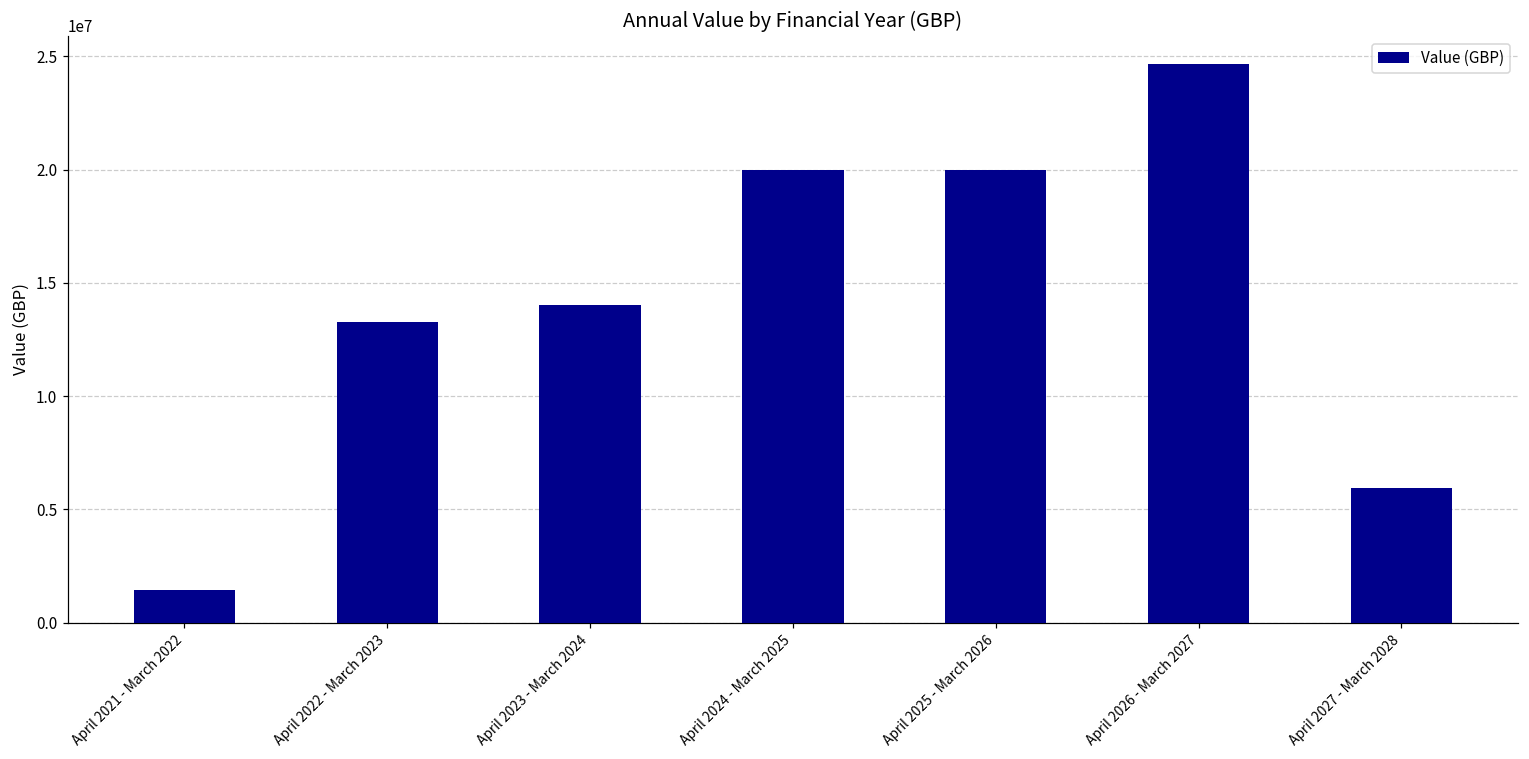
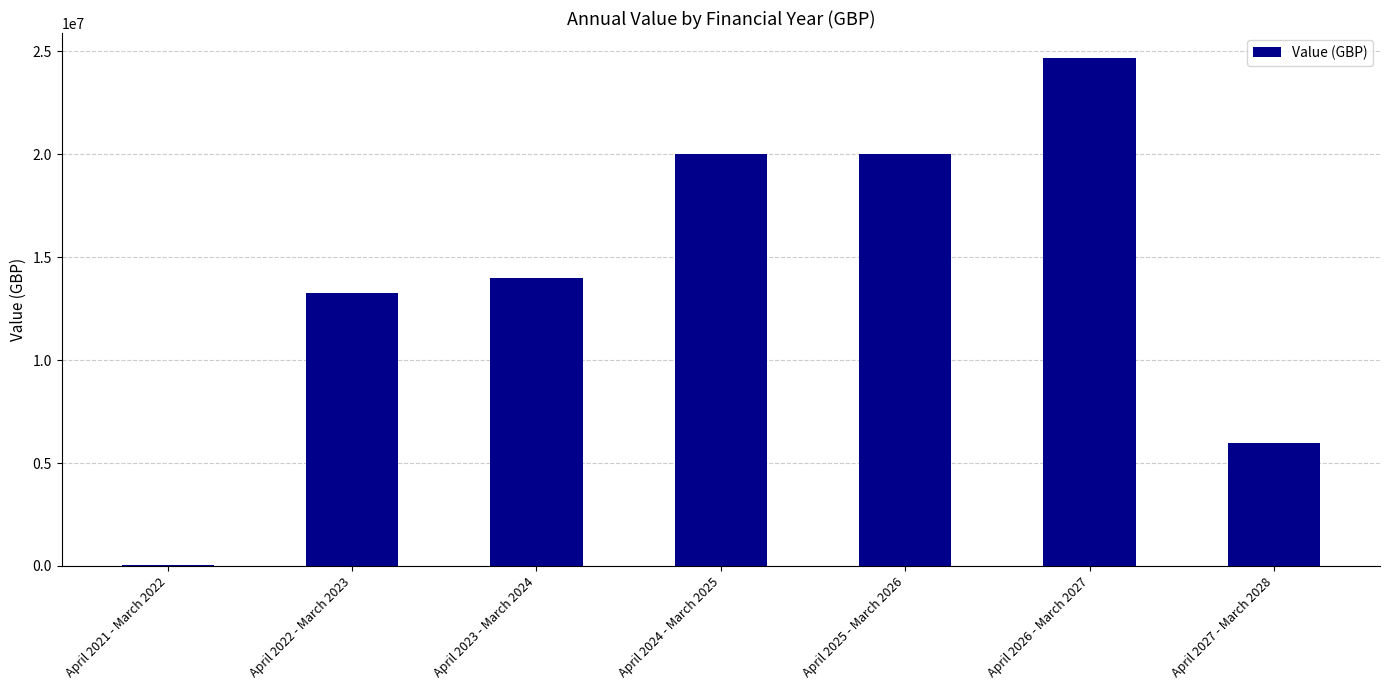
  {
-   "April 2021 - March 2022": 1400000,
+   "April 2021 - March 2022": 0,
    "April 2022 - March 2023": 13300000,
    "April 2023 - March 2024": 14000000,
    "April 2024 - March 2025": 20000000,
    "April 2025 - March 2026": 20000000,
    "April 2026 - March 2027": 24700000,
    "April 2027 - March 2028": 6000000
  }
